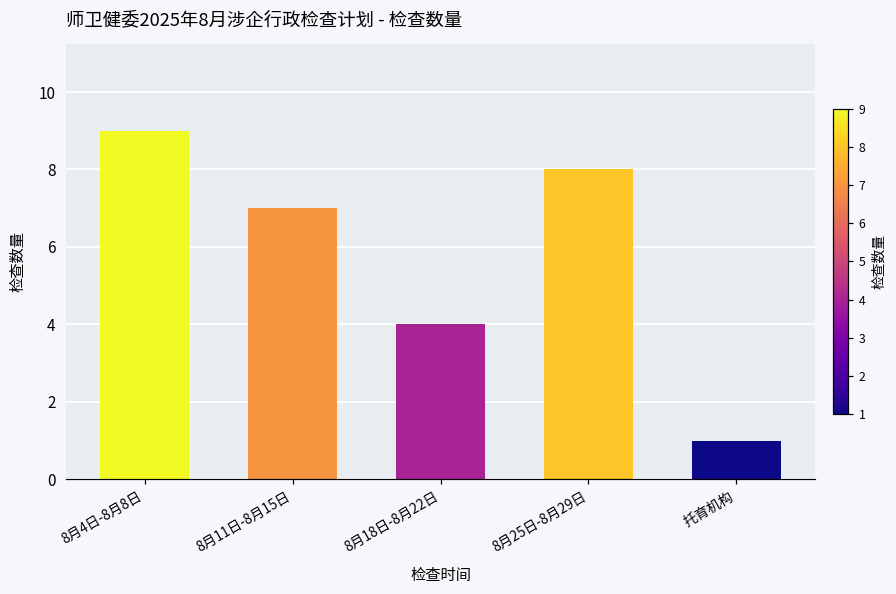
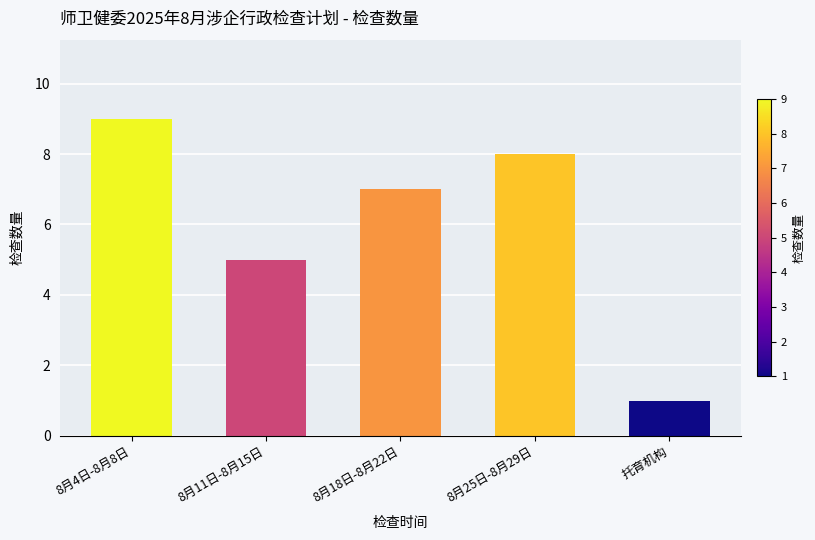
  {
    "8月4日-8月8日": 9,
-   "8月11日-8月15日": 7,
-   "8月18日-8月22日": 4,
+   "8月11日-8月15日": 5,
+   "8月18日-8月22日": 7,
    "8月25日-8月29日": 8,
    "托育机构": 1
  }
